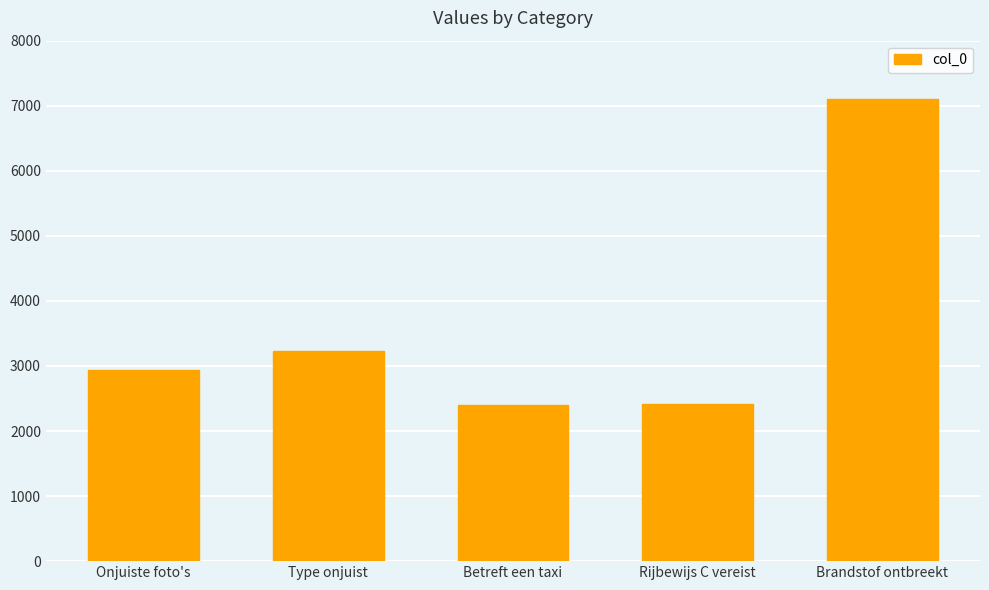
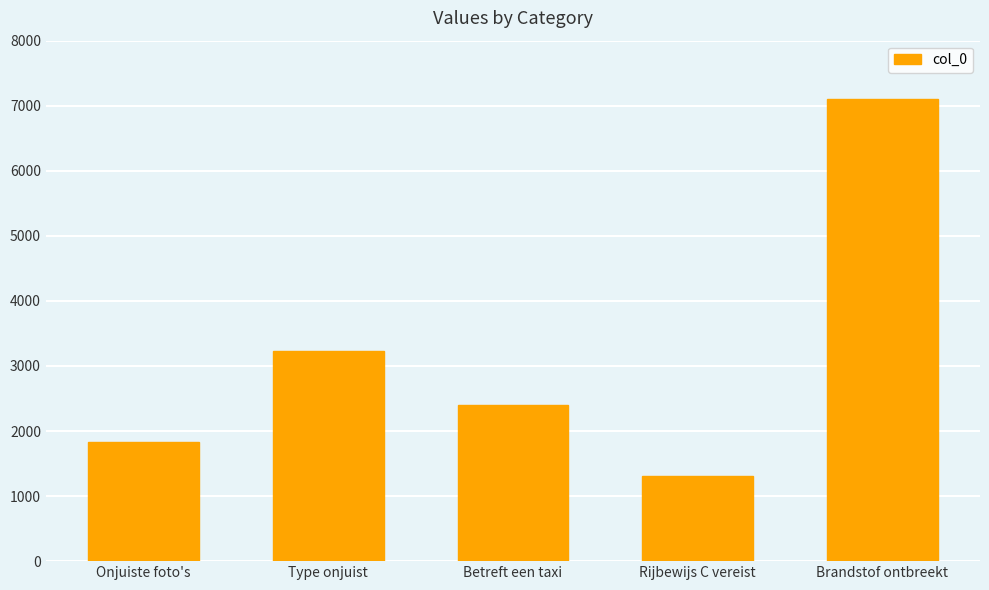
  {
-   "Onjuiste foto's": 2900,
+   "Onjuiste foto's": 1800,
    "Type onjuist": 3200,
    "Betreft een taxi": 2400,
-   "Rijbewijs C vereist": 2400,
+   "Rijbewijs C vereist": 1300,
    "Brandstof ontbreekt": 7100
  }
